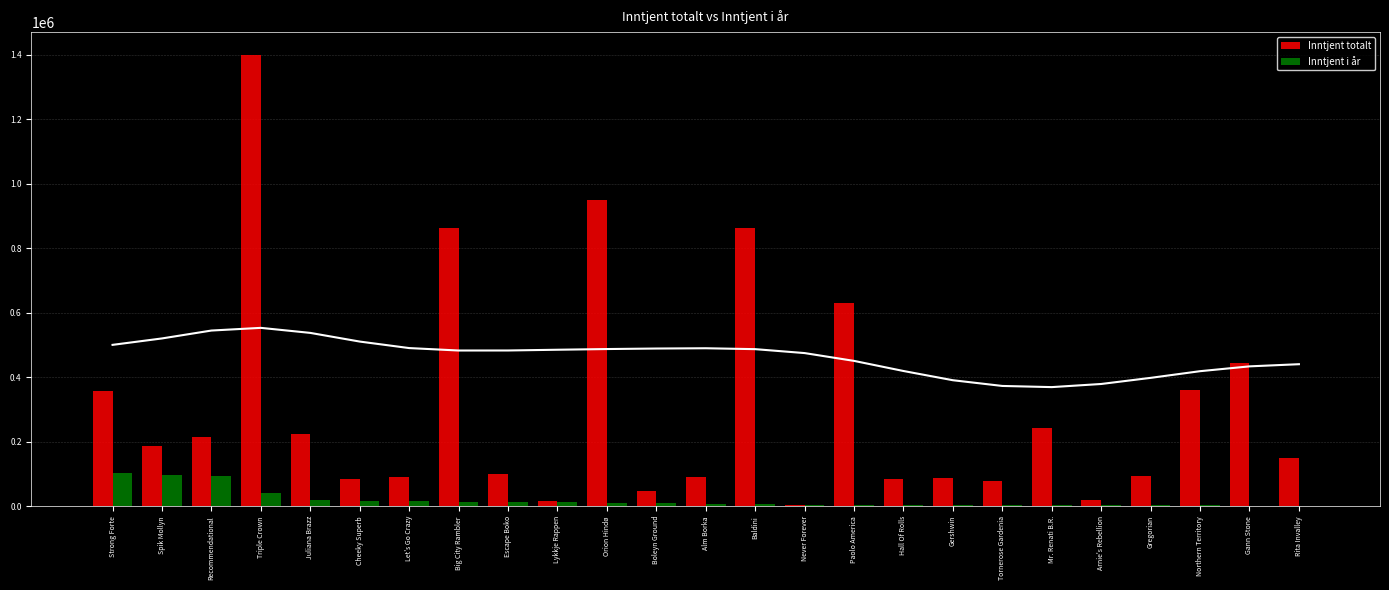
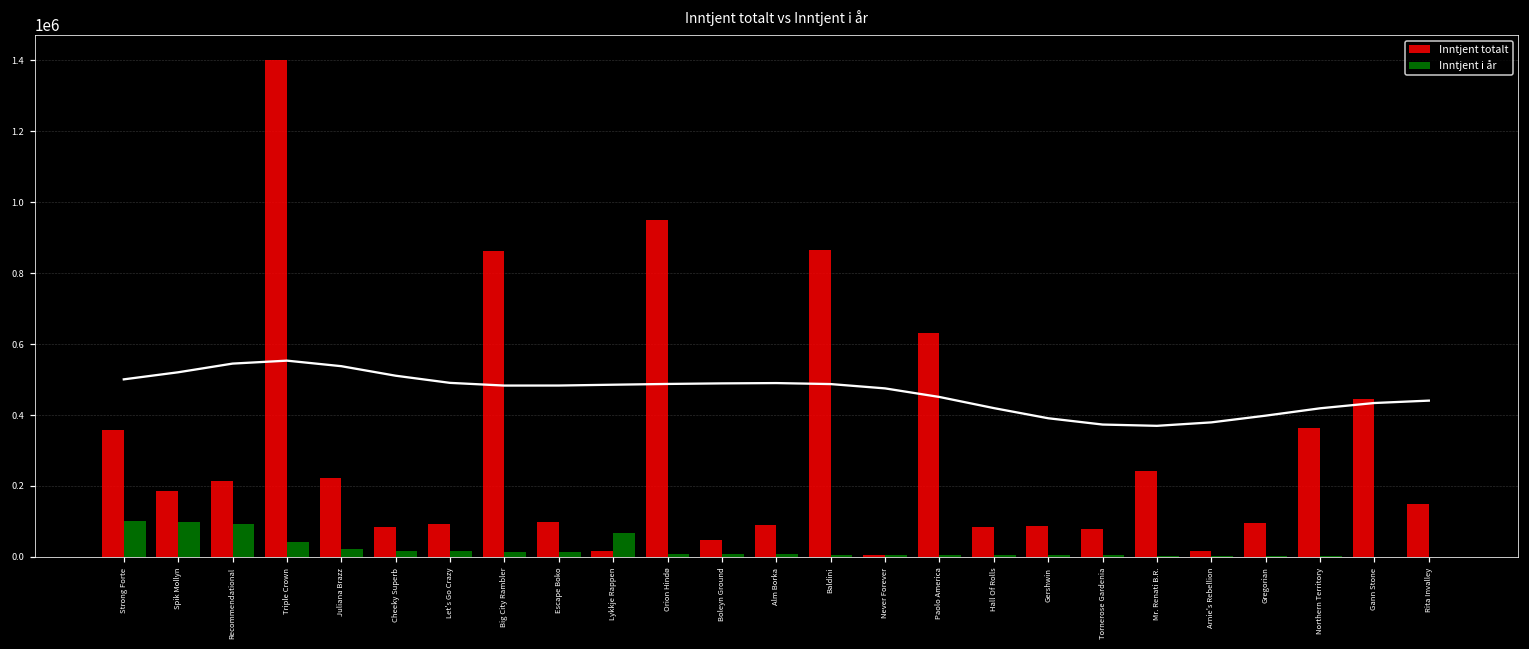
  {
    "Inntjent totalt": {
      "Strong Forte": 360000,
      "Spik Mollyn": 190000,
      "Recommendational": 210000,
      "Triple Crown": 1400000,
      "Juliana Brazz": 220000,
      "Cheeky Superb": 90000,
      "Let's Go Crazy": 90000,
      "Big City Rambler": 860000,
      "Escape Boko": 100000,
      "Lykkje Rappen": 20000,
      "Orion Hindø": 950000,
      "Boleyn Ground": 50000,
      "Alm Borka": 90000,
      "Baldini": 860000,
      "Paolo America": 630000,
      "Hall Of Rolls": 80000,
      "Gershwin": 90000,
      "Tornerose Gardenia": 80000,
      "Mr. Renati B.R.": 240000,
      "Arnie's Rebellion": 20000,
      "Gregorian": 90000,
      "Northern Territory": 360000,
      "Gann Stone": 440000,
      "Rita Invalley": 150000
    },
    "Inntjent i år": {
      "Strong Forte": 100000,
      "Spik Mollyn": 100000,
      "Recommendational": 90000,
      "Triple Crown": 40000,
      "Juliana Brazz": 20000,
      "Cheeky Superb": 20000,
      "Let's Go Crazy": 20000,
      "Big City Rambler": 10000,
      "Escape Boko": 10000,
-     "Lykkje Rappen": 10000,
+     "Lykkje Rappen": 70000,
      "Orion Hindø": 10000,
      "Boleyn Ground": 10000,
      "Gann Stone": 0,
      "Rita Invalley": 0
    }
  }
